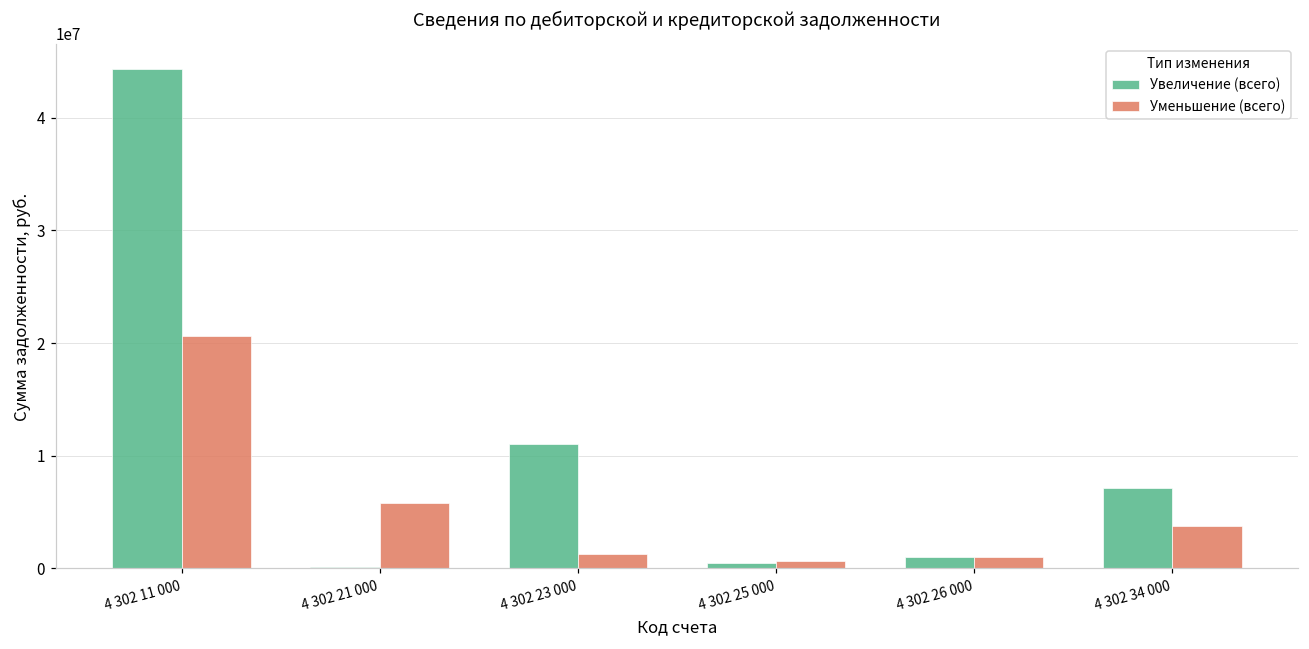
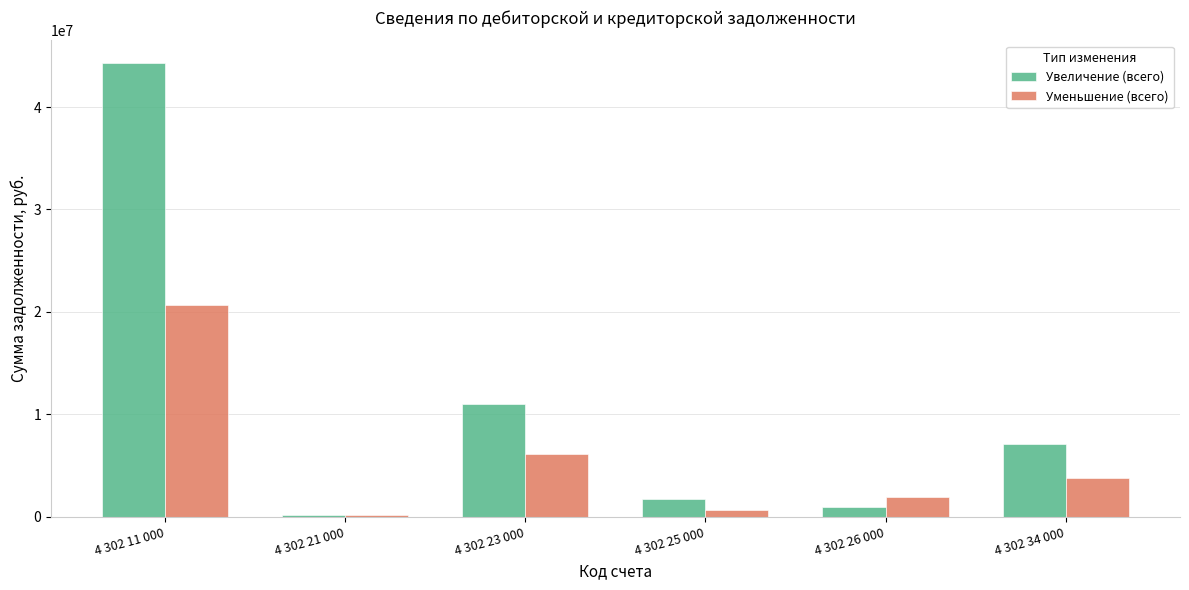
  {
    "Увеличение (всего)": {
      "4 302 11 000": 44300000,
      "4 302 23 000": 11000000,
-     "4 302 25 000": 500000,
+     "4 302 25 000": 1700000,
      "4 302 26 000": 1000000,
      "4 302 34 000": 7100000
    },
    "Уменьшение (всего)": {
      "4 302 11 000": 20600000,
-     "4 302 21 000": 5800000,
-     "4 302 23 000": 1300000,
+     "4 302 21 000": 100000,
+     "4 302 23 000": 6100000,
      "4 302 25 000": 700000,
-     "4 302 26 000": 1000000,
+     "4 302 26 000": 1900000,
      "4 302 34 000": 3800000
    }
  }
